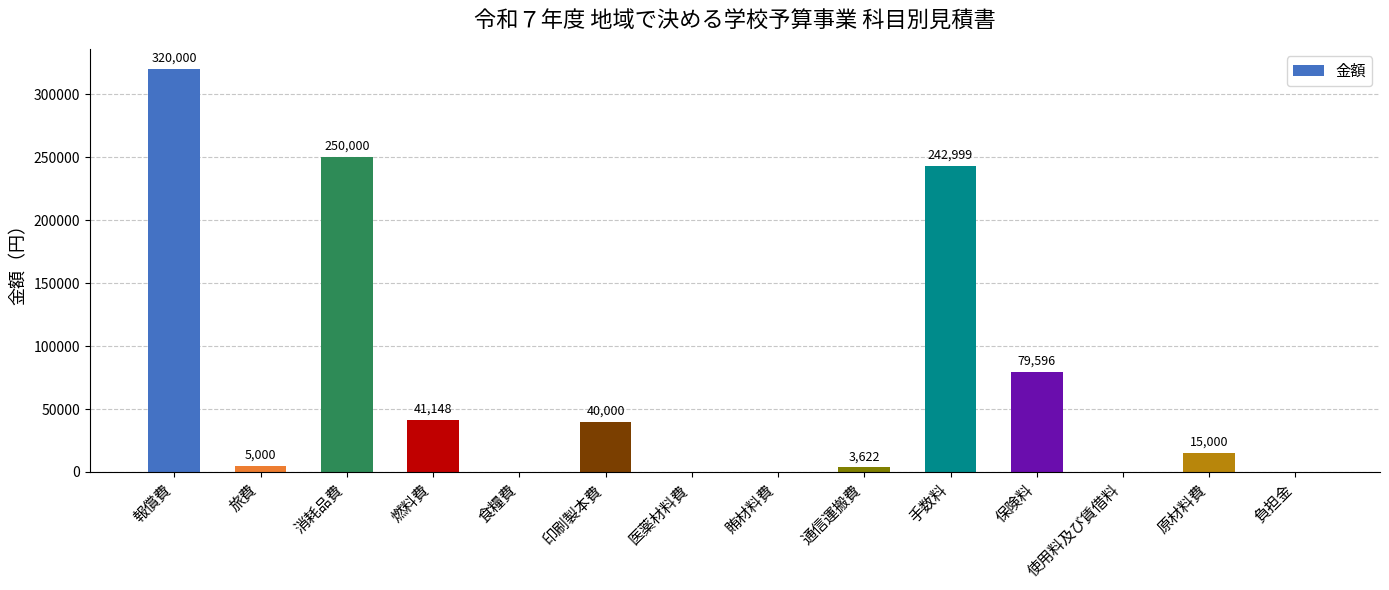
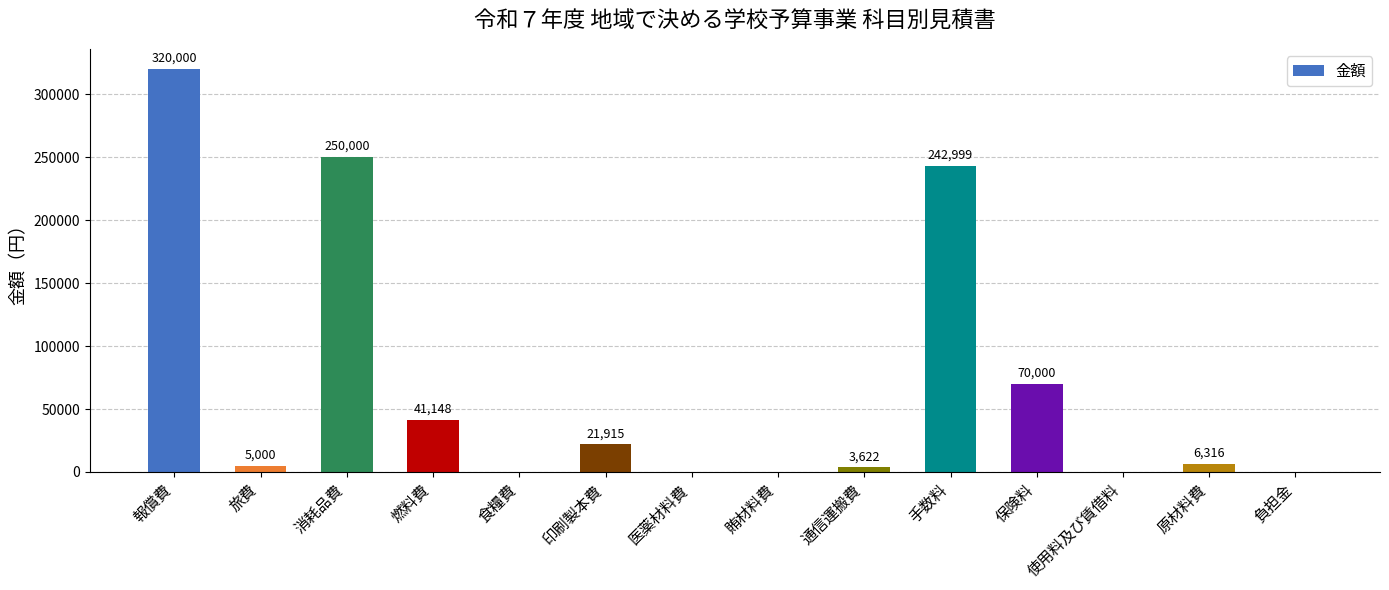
  {
    "報償費": "320,000",
    "旅費": "5,000",
    "消耗品費": "250,000",
    "燃料費": "41,148",
-   "印刷製本費": "40,000",
+   "印刷製本費": "21,915",
    "通信運搬費": "3,622",
    "手数料": "242,999",
-   "保険料": "79,596",
-   "原材料費": "15,000"
+   "保険料": "70,000",
+   "原材料費": "6,316"
  }
